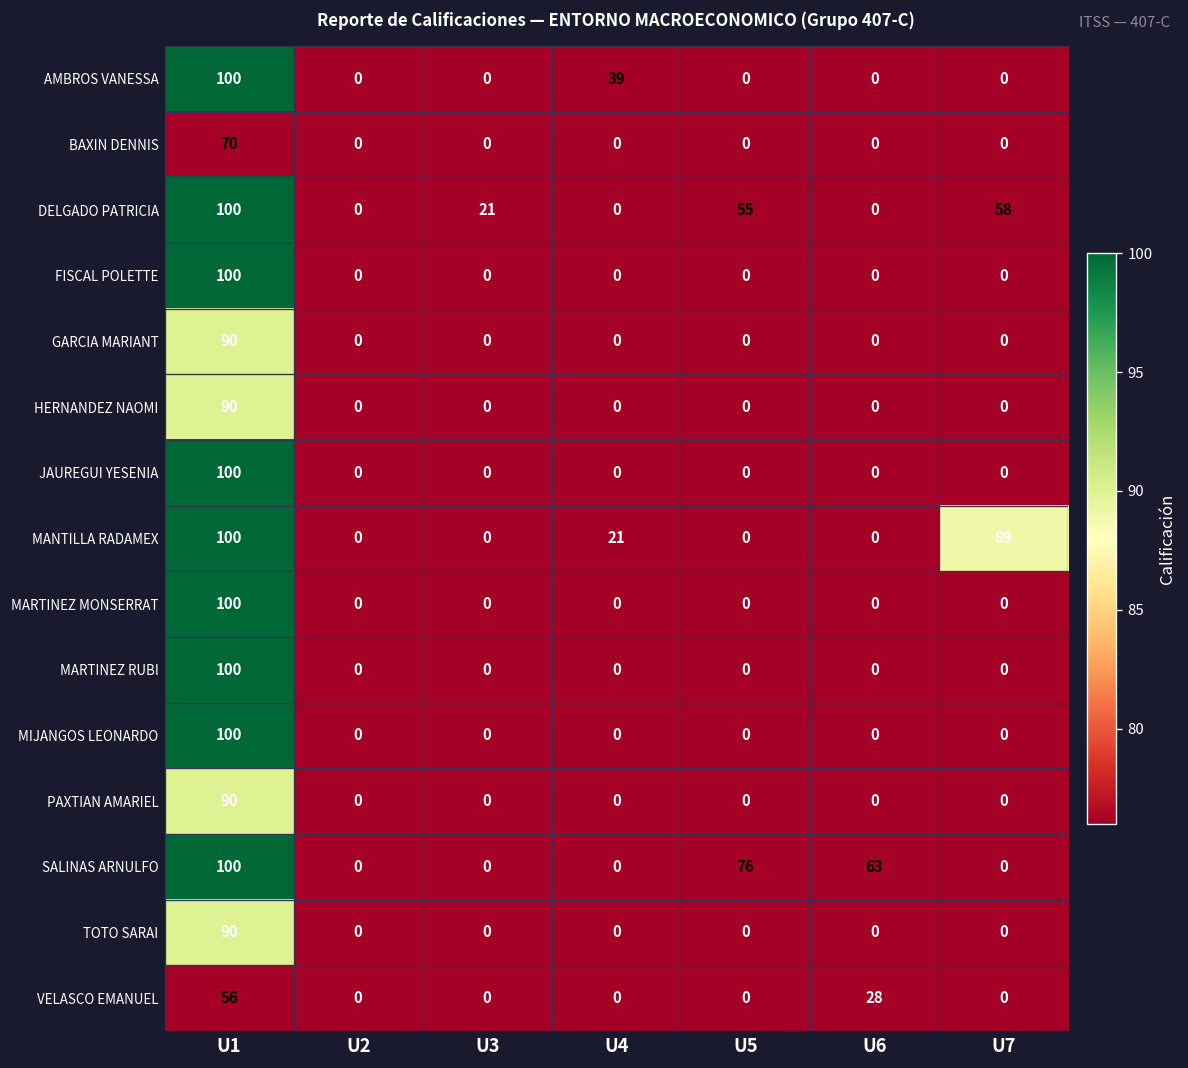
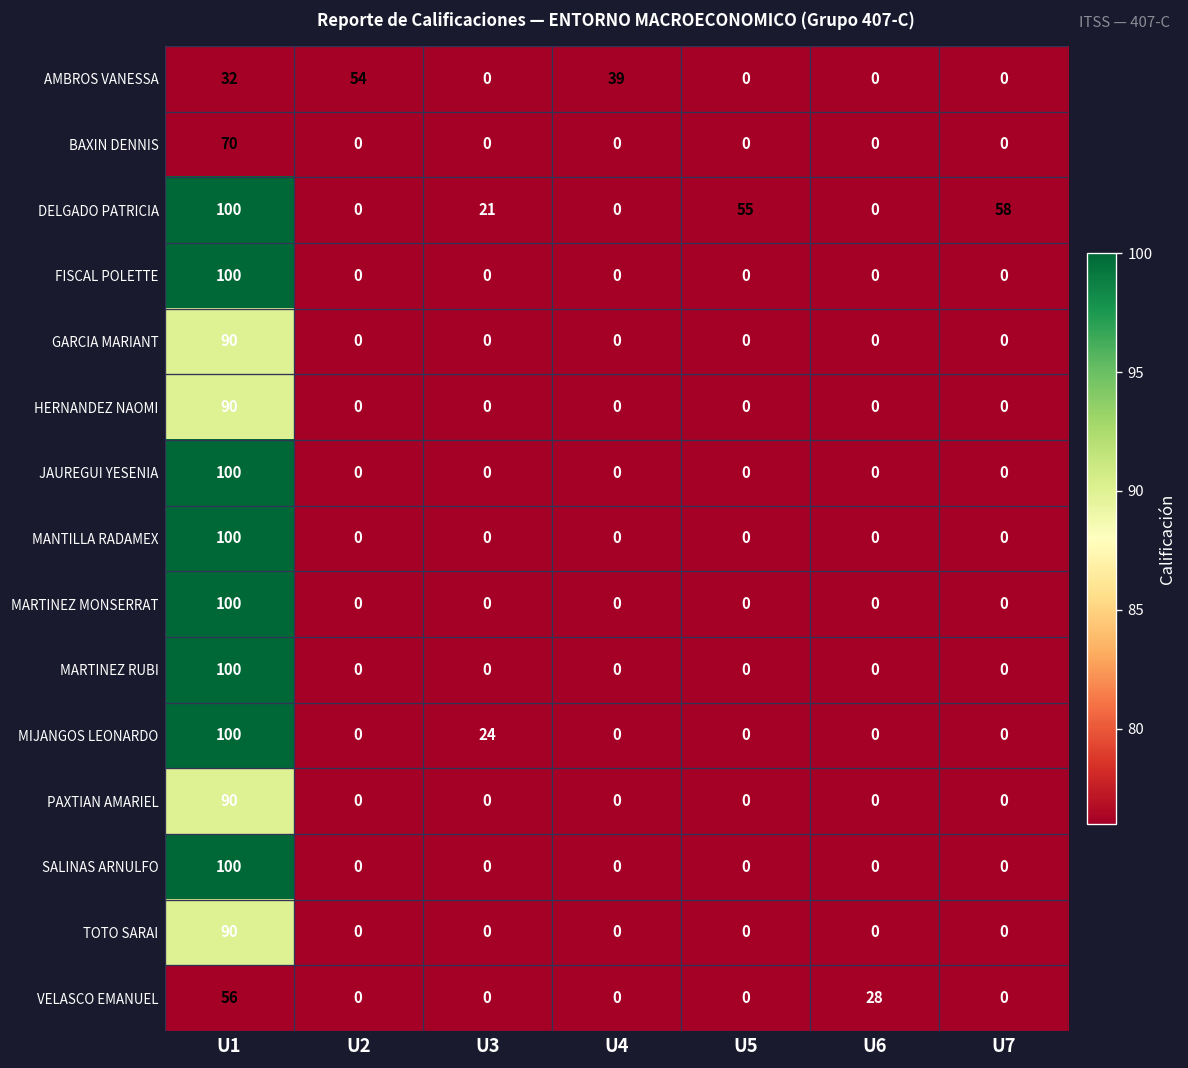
  {
    "AMBROS VANESSA": {
-     "U1": 100,
-     "U2": 0,
+     "U1": 32,
+     "U2": 54,
      "U3": 0,
      "U4": 39,
      "U5": 0,
      "U6": 0,
      "U7": 0
    },
    "BAXIN DENNIS": {
      "U1": 70,
      "U2": 0,
      "U3": 0,
      "U4": 0,
      "U5": 0,
      "U6": 0,
      "U7": 0
    },
    "DELGADO PATRICIA": {
      "U1": 100,
      "U2": 0,
      "U3": 21,
      "U4": 0,
      "U5": 55,
      "U6": 0,
      "U7": 58
    },
    "FISCAL POLETTE": {
      "U1": 100,
      "U2": 0,
      "U3": 0,
      "U4": 0,
      "U5": 0,
      "U6": 0,
      "U7": 0
    },
    "GARCIA MARIANT": {
      "U1": 90,
      "U2": 0,
      "U3": 0,
      "U4": 0,
      "U5": 0,
      "U6": 0,
      "U7": 0
    },
    "HERNANDEZ NAOMI": {
      "U1": 90,
      "U2": 0,
      "U3": 0,
      "U4": 0,
      "U5": 0,
      "U6": 0,
      "U7": 0
    },
    "JAUREGUI YESENIA": {
      "U1": 100,
      "U2": 0,
      "U3": 0,
      "U4": 0,
      "U5": 0,
      "U6": 0,
      "U7": 0
    },
    "MANTILLA RADAMEX": {
      "U1": 100,
      "U2": 0,
      "U3": 0,
-     "U4": 21,
+     "U4": 0,
      "U5": 0,
      "U6": 0,
-     "U7": 89
+     "U7": 0
    },
    "MARTINEZ MONSERRAT": {
      "U1": 100,
      "U2": 0,
      "U3": 0,
      "U4": 0,
      "U5": 0,
      "U6": 0,
      "U7": 0
    },
    "MARTINEZ RUBI": {
      "U1": 100,
      "U2": 0,
      "U3": 0,
      "U4": 0,
      "U5": 0,
      "U6": 0,
      "U7": 0
    },
    "MIJANGOS LEONARDO": {
      "U1": 100,
      "U2": 0,
-     "U3": 0,
+     "U3": 24,
      "U4": 0,
      "U5": 0,
      "U6": 0,
      "U7": 0
    },
    "PAXTIAN AMARIEL": {
      "U1": 90,
      "U2": 0,
      "U3": 0,
      "U4": 0,
      "U5": 0,
      "U6": 0,
      "U7": 0
    },
    "SALINAS ARNULFO": {
      "U1": 100,
      "U2": 0,
      "U3": 0,
      "U4": 0,
-     "U5": 76,
-     "U6": 63,
+     "U5": 0,
+     "U6": 0,
      "U7": 0
    },
    "TOTO SARAI": {
      "U1": 90,
      "U2": 0,
      "U3": 0,
      "U4": 0,
      "U5": 0,
      "U6": 0,
      "U7": 0
    },
    "VELASCO EMANUEL": {
      "U1": 56,
      "U2": 0,
      "U3": 0,
      "U4": 0,
      "U5": 0,
      "U6": 28,
      "U7": 0
    }
  }
